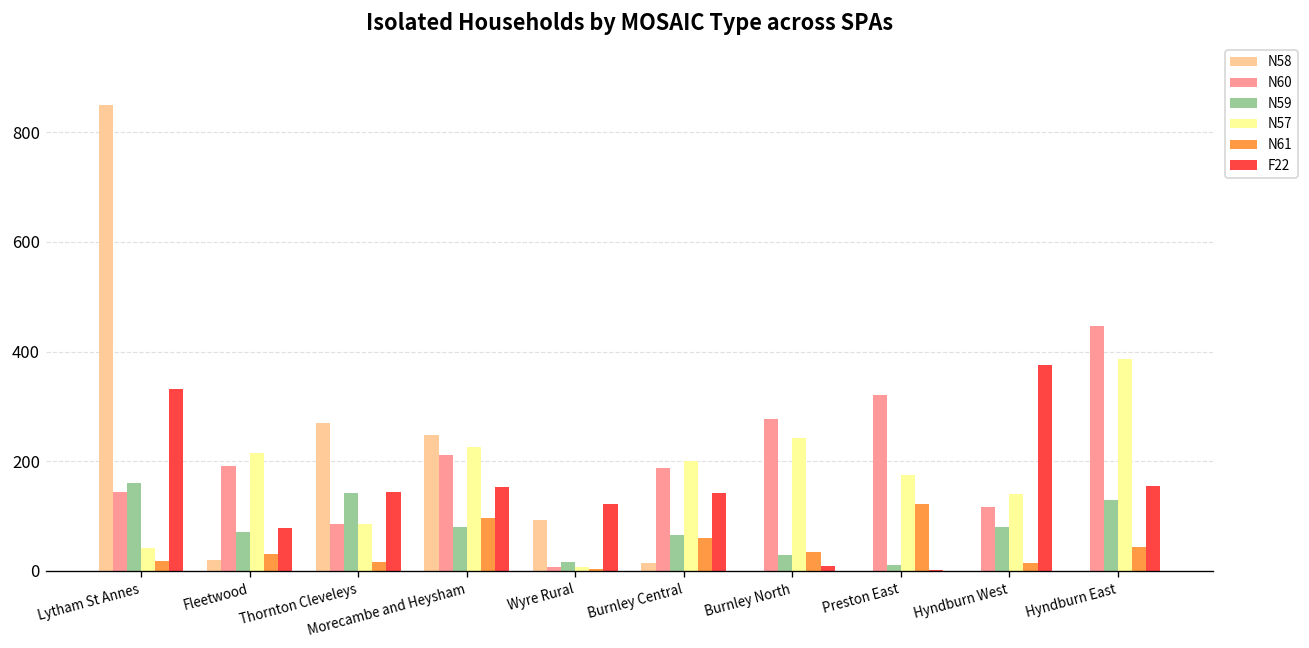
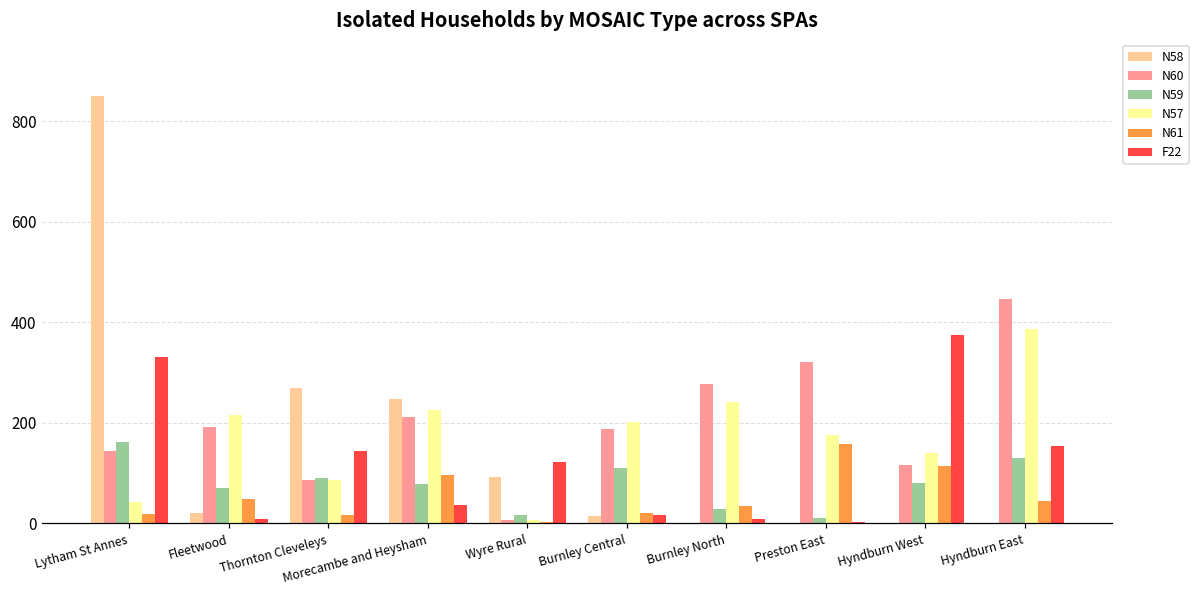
  {
    "N59": {
      "Lytham St Annes": 160,
      "Fleetwood": 70,
-     "Thornton Cleveleys": 140,
+     "Thornton Cleveleys": 90,
      "Morecambe and Heysham": 80,
      "Wyre Rural": 20,
-     "Burnley Central": 70,
+     "Burnley Central": 110,
      "Burnley North": 30,
      "Preston East": 10,
      "Hyndburn West": 80,
      "Hyndburn East": 130
    },
    "N61": {
      "Lytham St Annes": 20,
-     "Fleetwood": 30,
+     "Fleetwood": 50,
      "Thornton Cleveleys": 20,
      "Morecambe and Heysham": 100,
-     "Burnley Central": 60,
+     "Burnley Central": 20,
      "Burnley North": 40,
-     "Preston East": 120,
-     "Hyndburn West": 10,
+     "Preston East": 160,
+     "Hyndburn West": 110,
      "Hyndburn East": 40
    },
    "F22": {
      "Lytham St Annes": 330,
-     "Fleetwood": 80,
+     "Fleetwood": 10,
      "Thornton Cleveleys": 140,
-     "Morecambe and Heysham": 150,
+     "Morecambe and Heysham": 40,
      "Wyre Rural": 120,
-     "Burnley Central": 140,
+     "Burnley Central": 20,
      "Burnley North": 10,
      "Hyndburn West": 380,
      "Hyndburn East": 150
    }
  }
